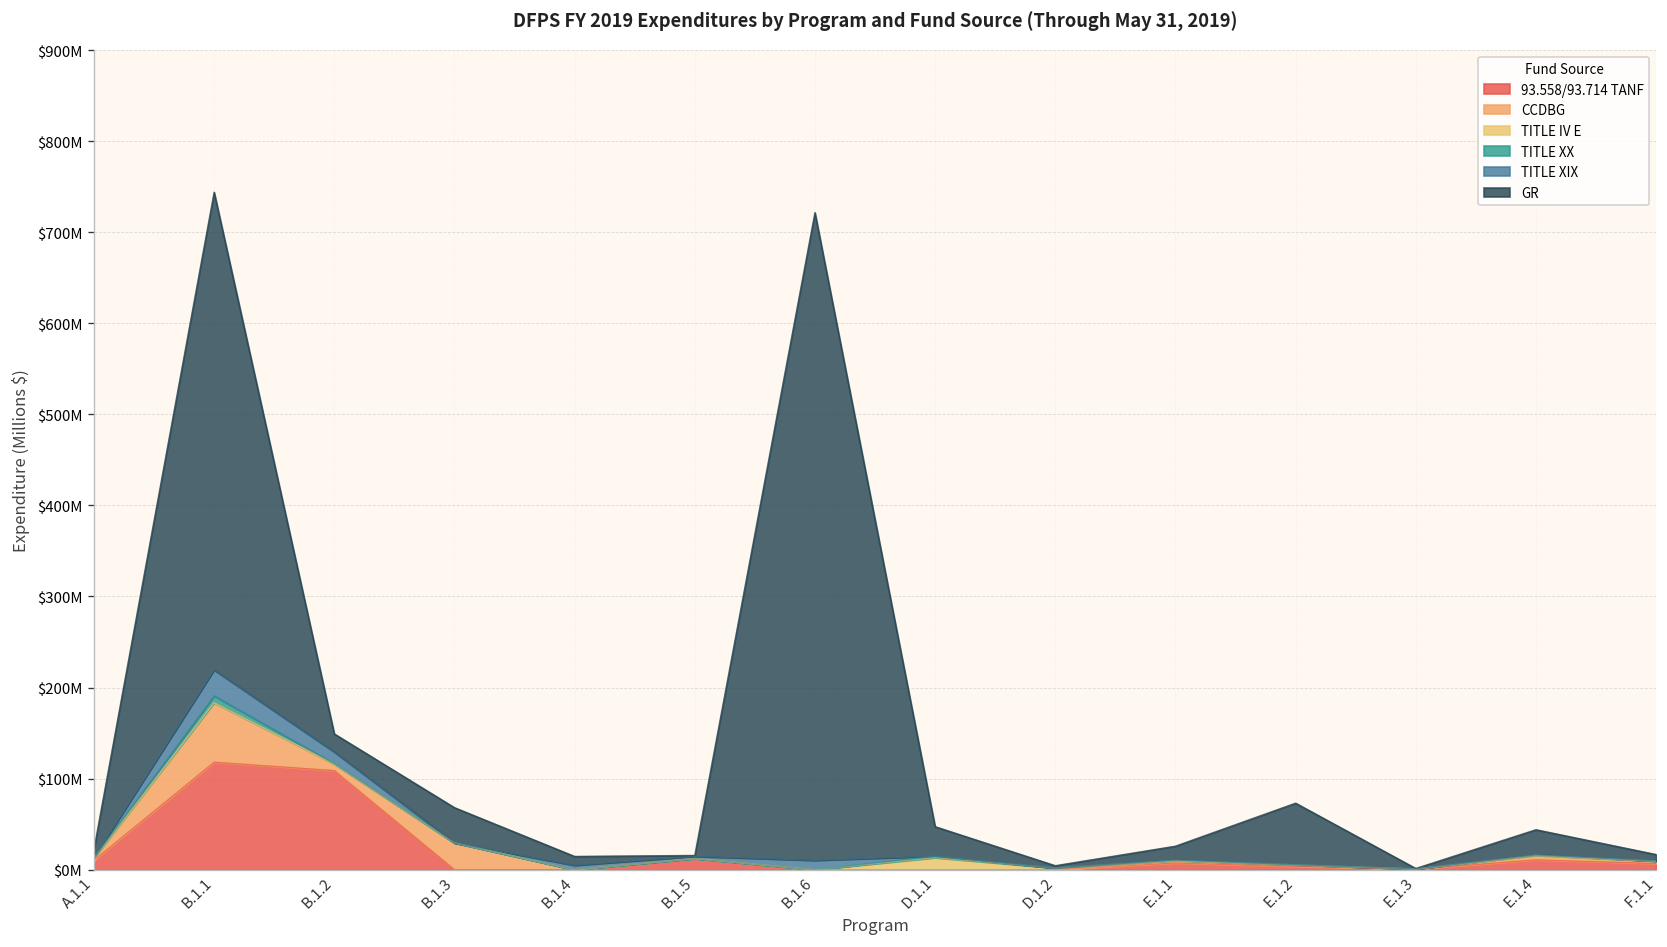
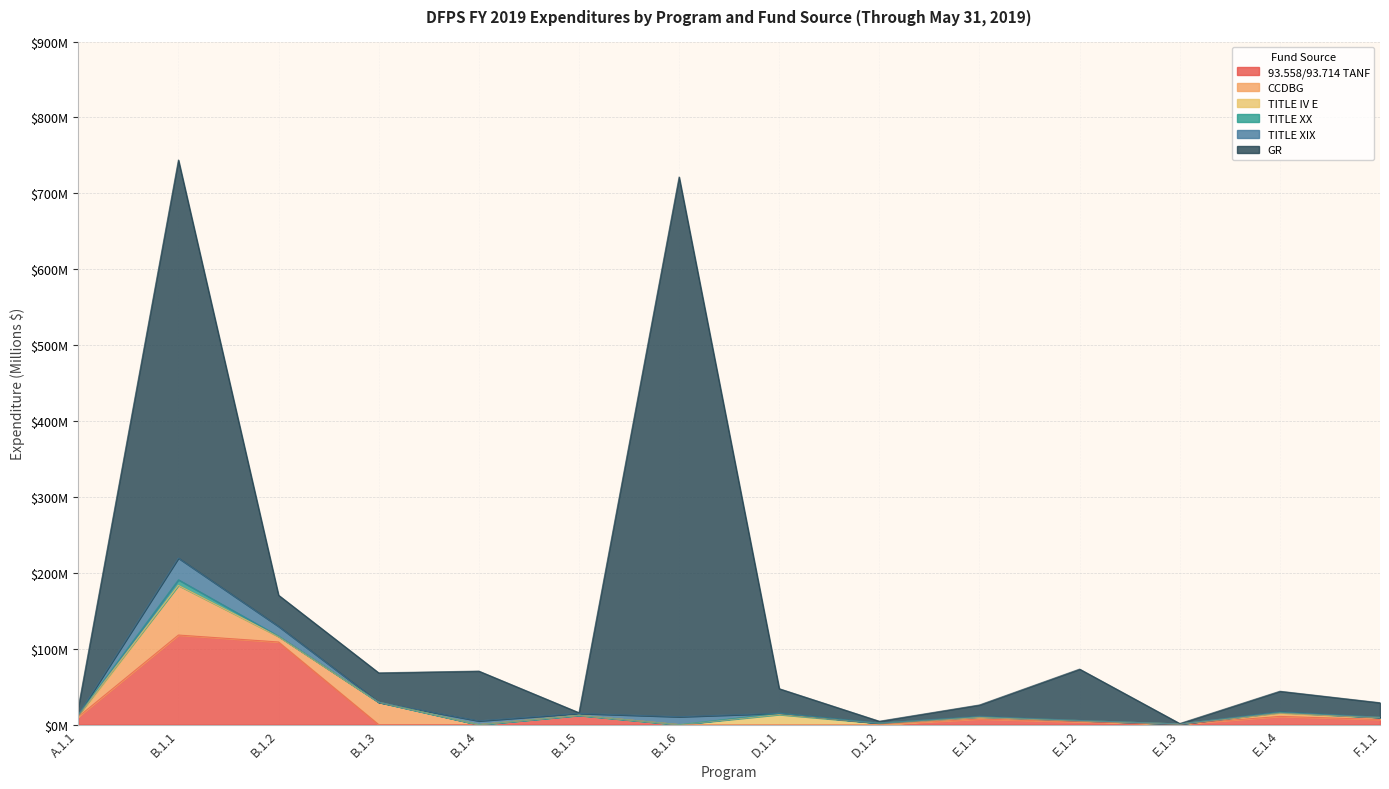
  {
    "93.558/93.714 TANF": {
      "B.1.1": "$120000000",
      "B.1.2": "$110000000",
      "B.1.3": "$0",
      "E.1.4": "$10000000"
    },
    "GR": {
      "A.1.1": "$10000000",
      "B.1.1": "$520000000",
-     "B.1.2": "$20000000",
+     "B.1.2": "$40000000",
      "B.1.3": "$40000000",
-     "B.1.4": "$10000000",
+     "B.1.4": "$70000000",
      "B.1.6": "$710000000",
      "D.1.1": "$30000000",
      "E.1.1": "$10000000",
      "E.1.2": "$70000000",
      "E.1.4": "$30000000",
-     "F.1.1": "$10000000"
+     "F.1.1": "$20000000"
    }
  }
